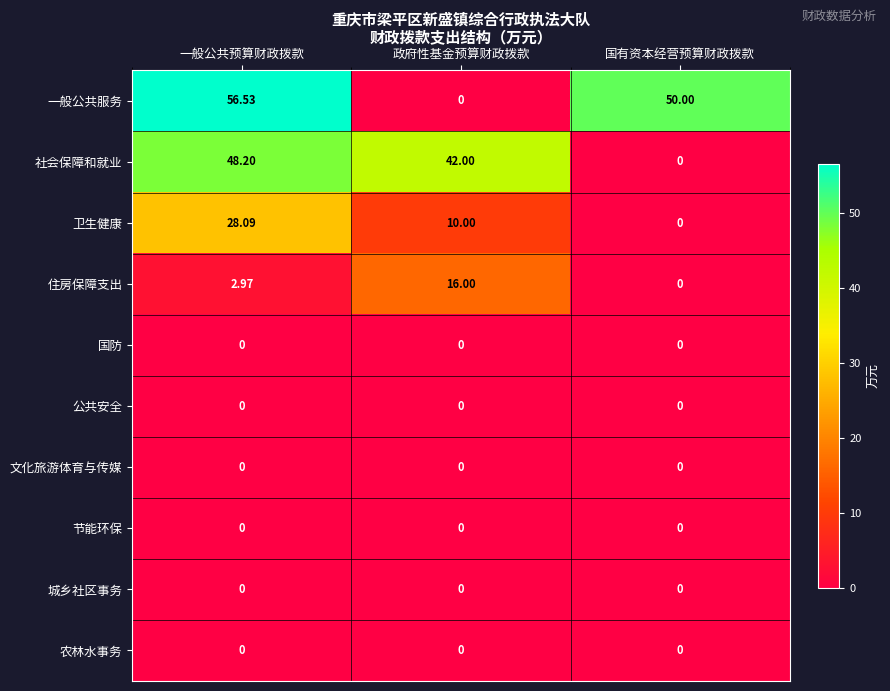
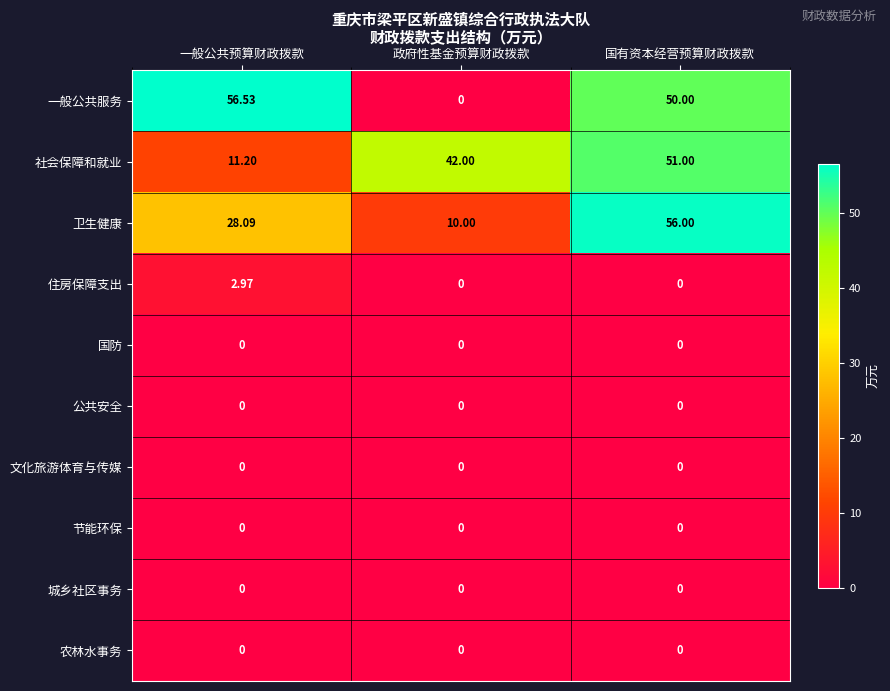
  {
    "一般公共服务": {
      "一般公共预算财政拨款": 56.53,
      "政府性基金预算财政拨款": 0,
      "国有资本经营预算财政拨款": 50.00
    },
    "社会保障和就业": {
-     "一般公共预算财政拨款": 48.20,
+     "一般公共预算财政拨款": 11.20,
      "政府性基金预算财政拨款": 42.00,
-     "国有资本经营预算财政拨款": 0
+     "国有资本经营预算财政拨款": 51.00
    },
    "卫生健康": {
      "一般公共预算财政拨款": 28.09,
      "政府性基金预算财政拨款": 10.00,
-     "国有资本经营预算财政拨款": 0
+     "国有资本经营预算财政拨款": 56.00
    },
    "住房保障支出": {
      "一般公共预算财政拨款": 2.97,
-     "政府性基金预算财政拨款": 16.00,
+     "政府性基金预算财政拨款": 0,
      "国有资本经营预算财政拨款": 0
    },
    "国防": {
      "一般公共预算财政拨款": 0,
      "政府性基金预算财政拨款": 0,
      "国有资本经营预算财政拨款": 0
    },
    "公共安全": {
      "一般公共预算财政拨款": 0,
      "政府性基金预算财政拨款": 0,
      "国有资本经营预算财政拨款": 0
    },
    "文化旅游体育与传媒": {
      "一般公共预算财政拨款": 0,
      "政府性基金预算财政拨款": 0,
      "国有资本经营预算财政拨款": 0
    },
    "节能环保": {
      "一般公共预算财政拨款": 0,
      "政府性基金预算财政拨款": 0,
      "国有资本经营预算财政拨款": 0
    },
    "城乡社区事务": {
      "一般公共预算财政拨款": 0,
      "政府性基金预算财政拨款": 0,
      "国有资本经营预算财政拨款": 0
    },
    "农林水事务": {
      "一般公共预算财政拨款": 0,
      "政府性基金预算财政拨款": 0,
      "国有资本经营预算财政拨款": 0
    }
  }
